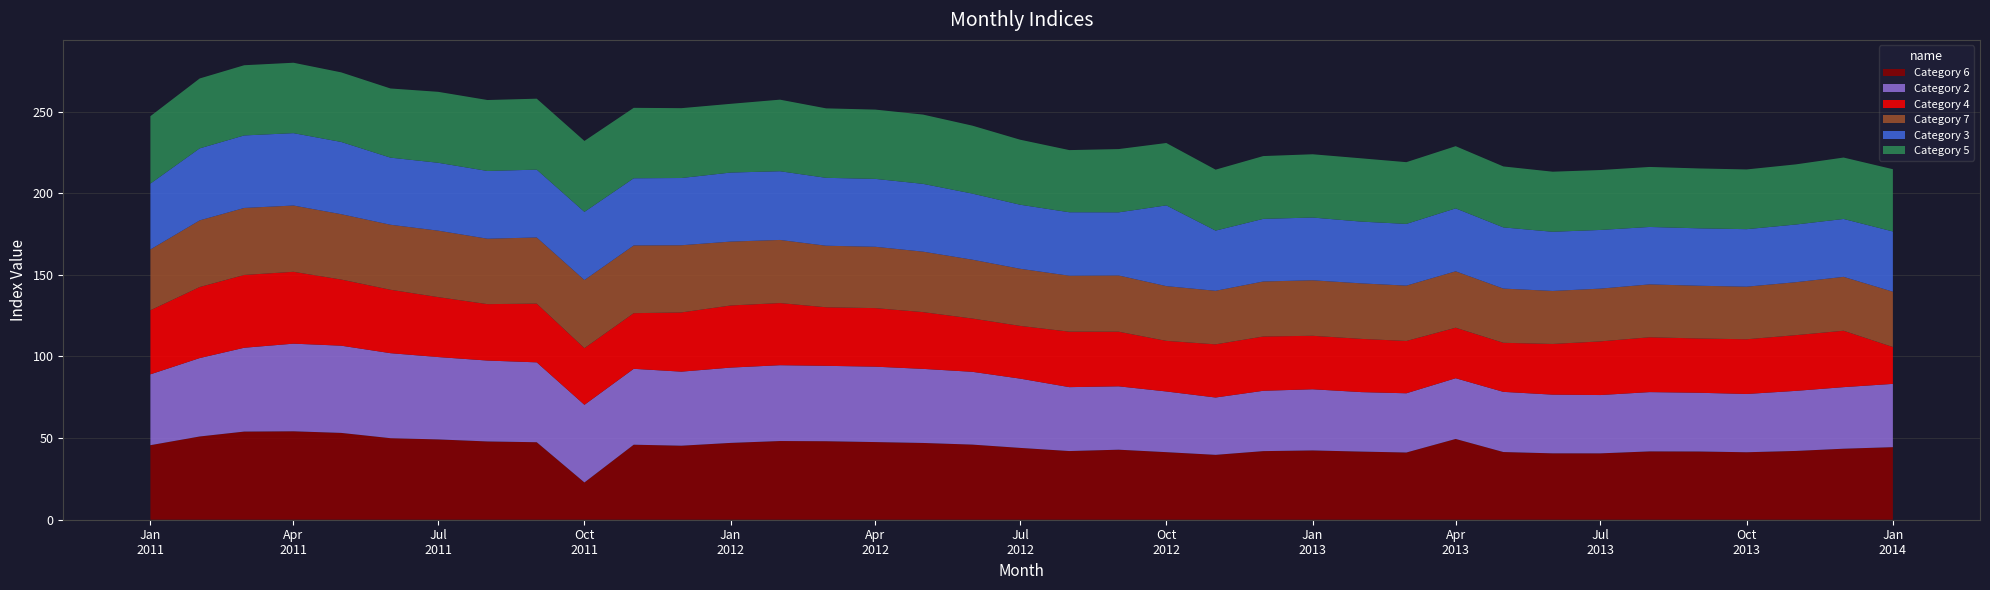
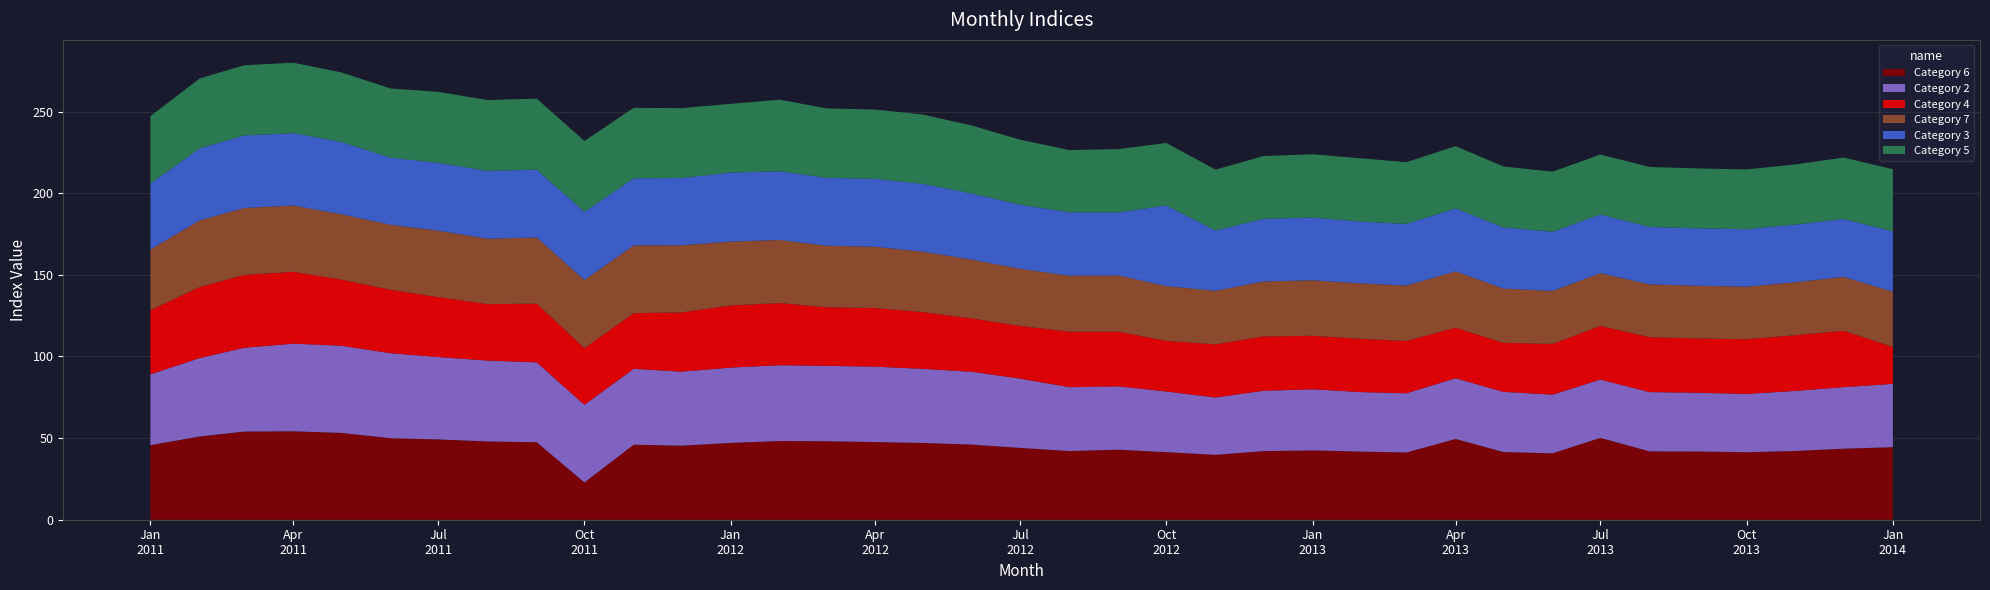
  {
    "Category 6": {
      "Jan 2011": 46,
      "Oct 2011": 23,
      "Oct 2012": 41,
      "Jan 2013": 42,
      "Apr 2013": 49,
-     "Jul 2013": 41,
+     "Jul 2013": 50,
      "Oct 2013": 41,
      "Jan 2014": 44
    },
    "Category 4": {
      "Jan 2011": 39,
      "Apr 2011": 44,
      "Jul 2011": 37,
      "Oct 2011": 35,
      "Jan 2012": 38,
      "Apr 2012": 36,
      "Jul 2012": 32,
      "Oct 2012": 31,
      "Jan 2013": 33,
      "Apr 2013": 31,
      "Jul 2013": 33,
      "Oct 2013": 34,
      "Jan 2014": 23
    },
    "Category 3": {
      "Jan 2011": 40,
      "Apr 2011": 44,
      "Jul 2011": 42,
      "Oct 2011": 42,
      "Jan 2012": 42,
      "Apr 2012": 42,
      "Jul 2012": 39,
      "Oct 2012": 49,
      "Jan 2013": 38,
      "Apr 2013": 39,
      "Jul 2013": 36,
      "Oct 2013": 35,
      "Jan 2014": 37
    }
  }
